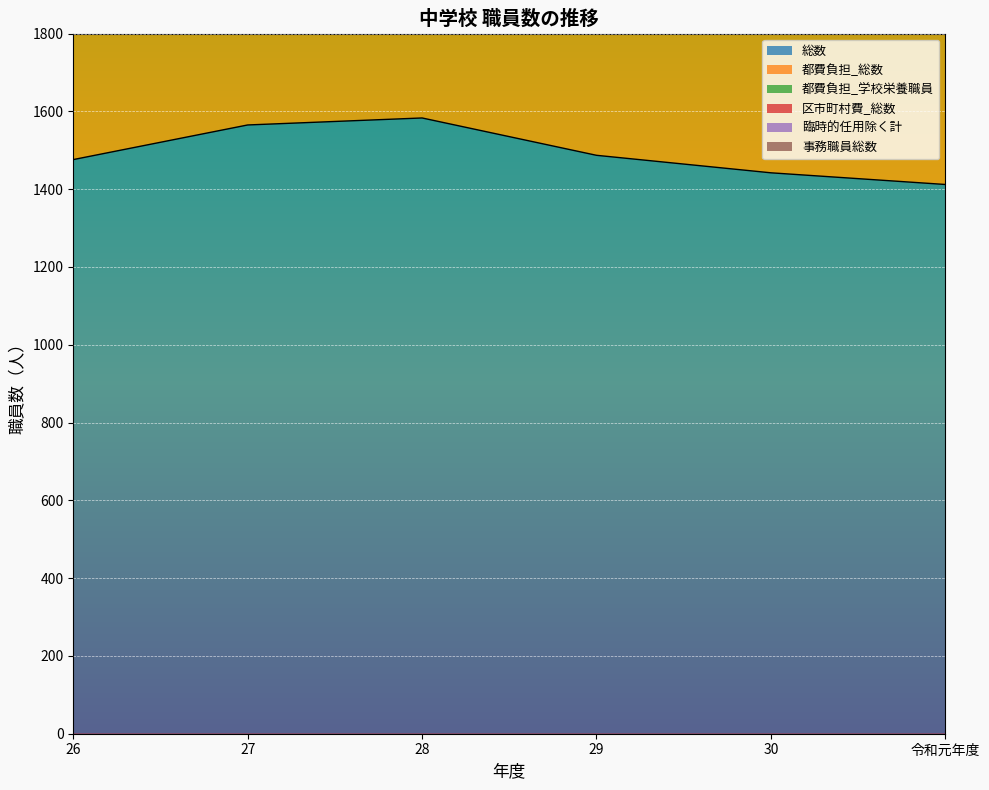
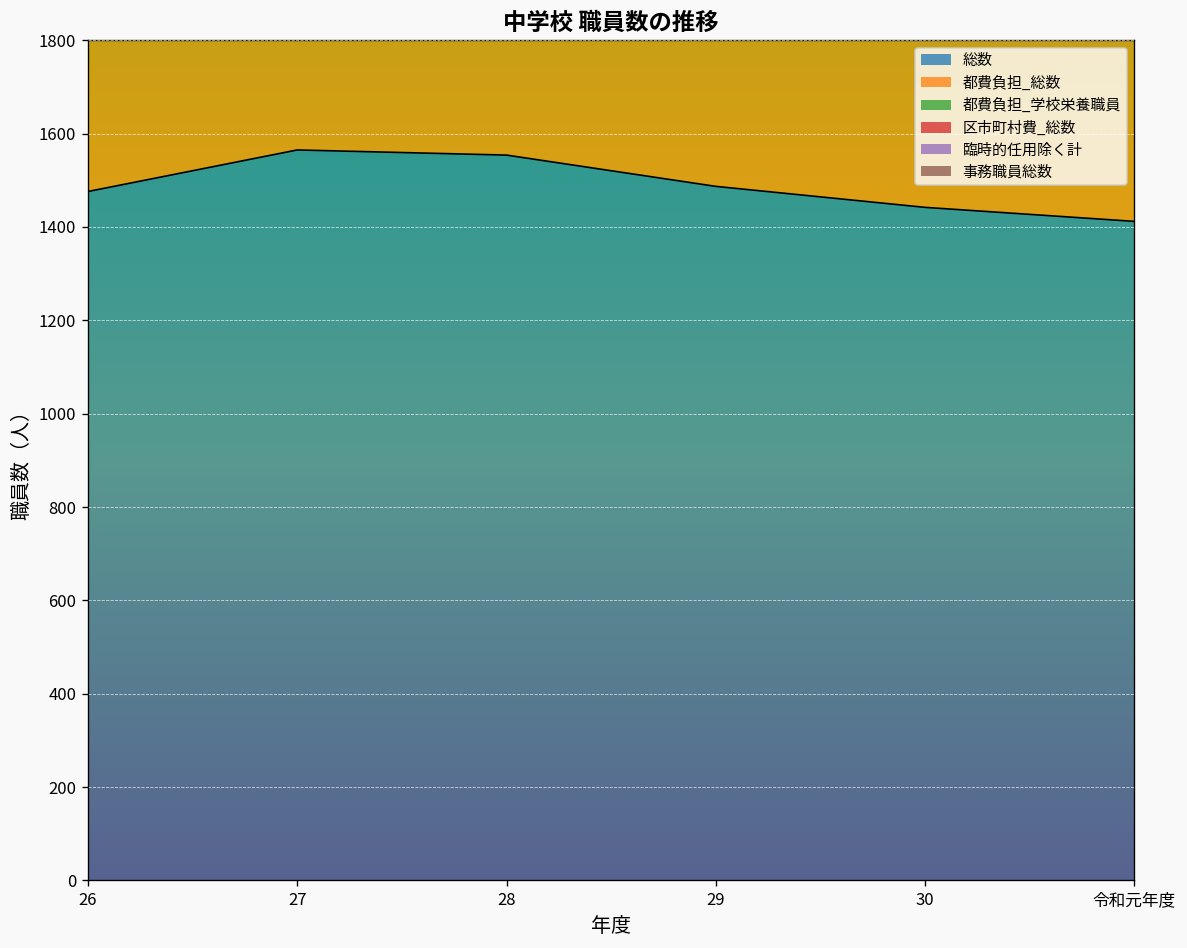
  {
    "総数": {
      "26": 1480,
      "27": 1570,
-     "28": 1580,
+     "28": 1550,
      "29": 1490,
      "30": 1440,
      "令和元年度": 1410
    }
  }
